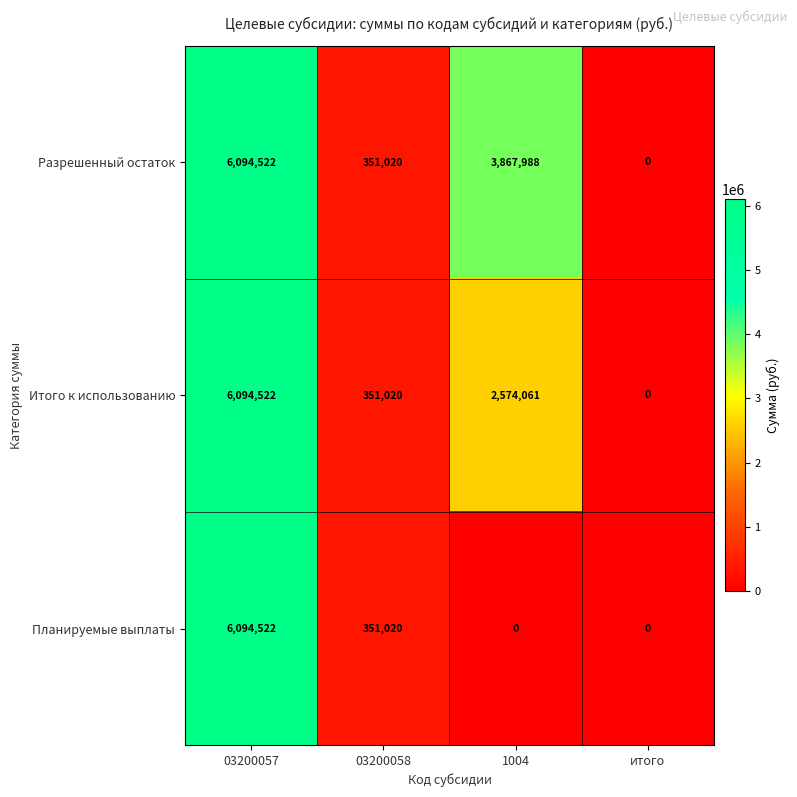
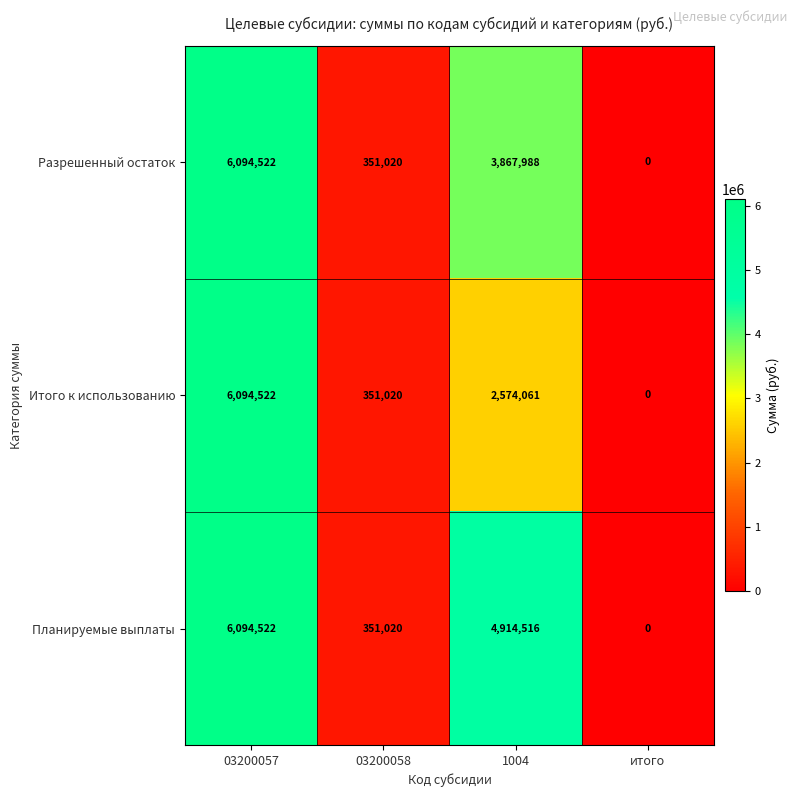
  {
    "Разрешенный остаток": {
      "03200057": "6,094,522",
      "03200058": "351,020",
      "1004": "3,867,988",
      "итого": "0"
    },
    "Итого к использованию": {
      "03200057": "6,094,522",
      "03200058": "351,020",
      "1004": "2,574,061",
      "итого": "0"
    },
    "Планируемые выплаты": {
      "03200057": "6,094,522",
      "03200058": "351,020",
-     "1004": "0",
+     "1004": "4,914,516",
      "итого": "0"
    }
  }
